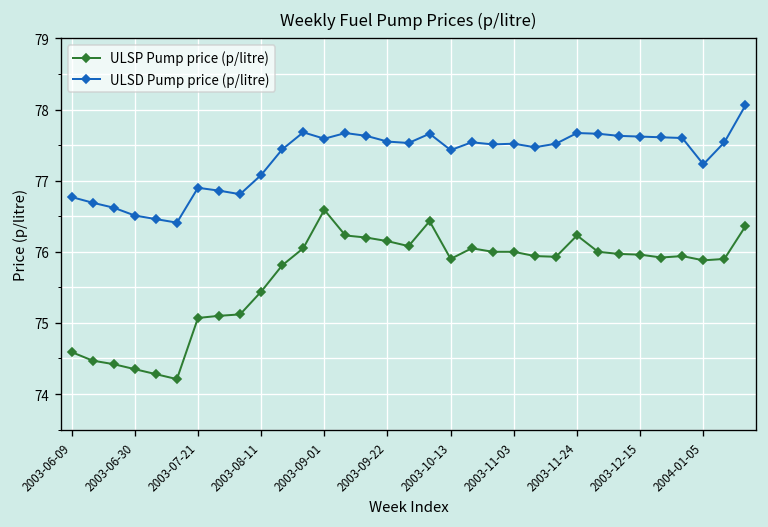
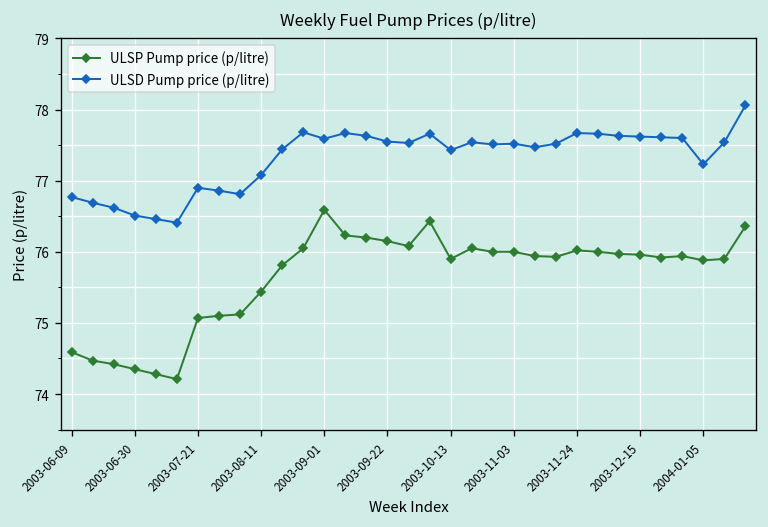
  {
    "ULSP Pump price (p/litre)": {
      "2003-06-09": 74.6,
      "2003-06-30": 74.4,
      "2003-07-21": 75.1,
      "2003-08-11": 75.4,
      "2003-09-01": 76.6,
      "2003-09-22": 76.2,
      "2003-10-13": 75.9,
      "2003-11-03": 76.0,
-     "2003-11-24": 76.2,
+     "2003-11-24": 76.0,
      "2003-12-15": 76.0,
      "2004-01-05": 75.9
    },
    "ULSD Pump price (p/litre)": {
      "2003-06-09": 76.8,
      "2003-06-30": 76.5,
      "2003-07-21": 76.9,
      "2003-08-11": 77.1,
      "2003-09-01": 77.6,
      "2003-09-22": 77.6,
      "2003-10-13": 77.4,
      "2003-11-03": 77.5,
      "2003-11-24": 77.7,
      "2003-12-15": 77.6,
      "2004-01-05": 77.2
    }
  }
